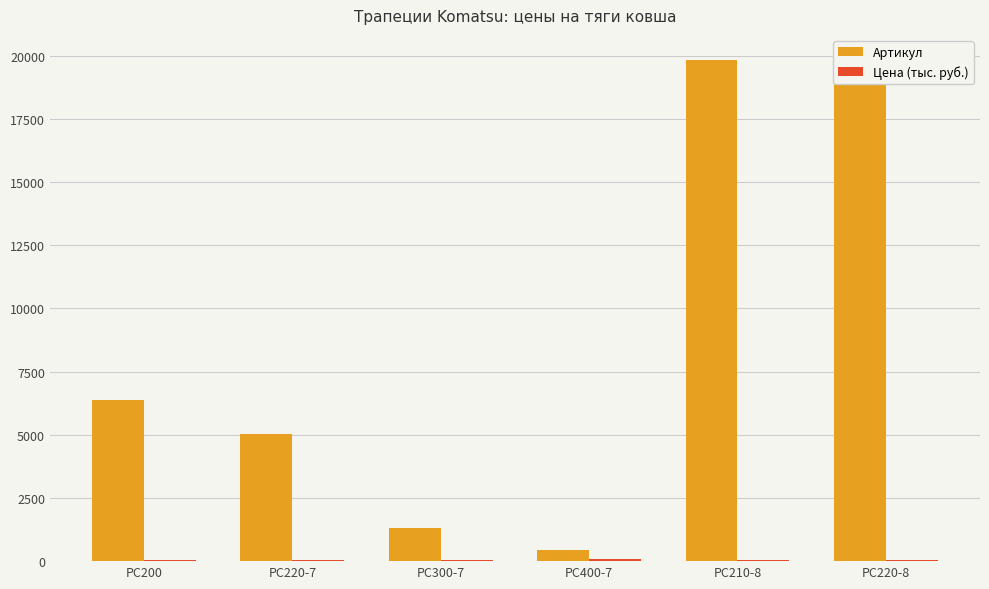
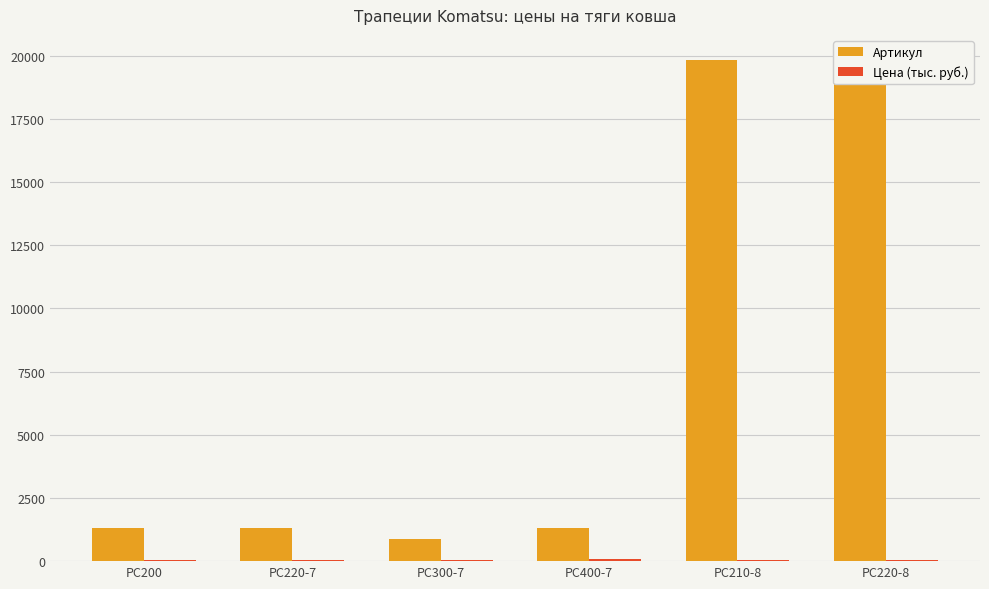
  {
    "Артикул": {
-     "PC200": 6400,
-     "PC220-7": 5000,
-     "PC300-7": 1300,
-     "PC400-7": 400,
+     "PC200": 1300,
+     "PC220-7": 1300,
+     "PC300-7": 900,
+     "PC400-7": 1300,
      "PC210-8": 19800
    }
  }
